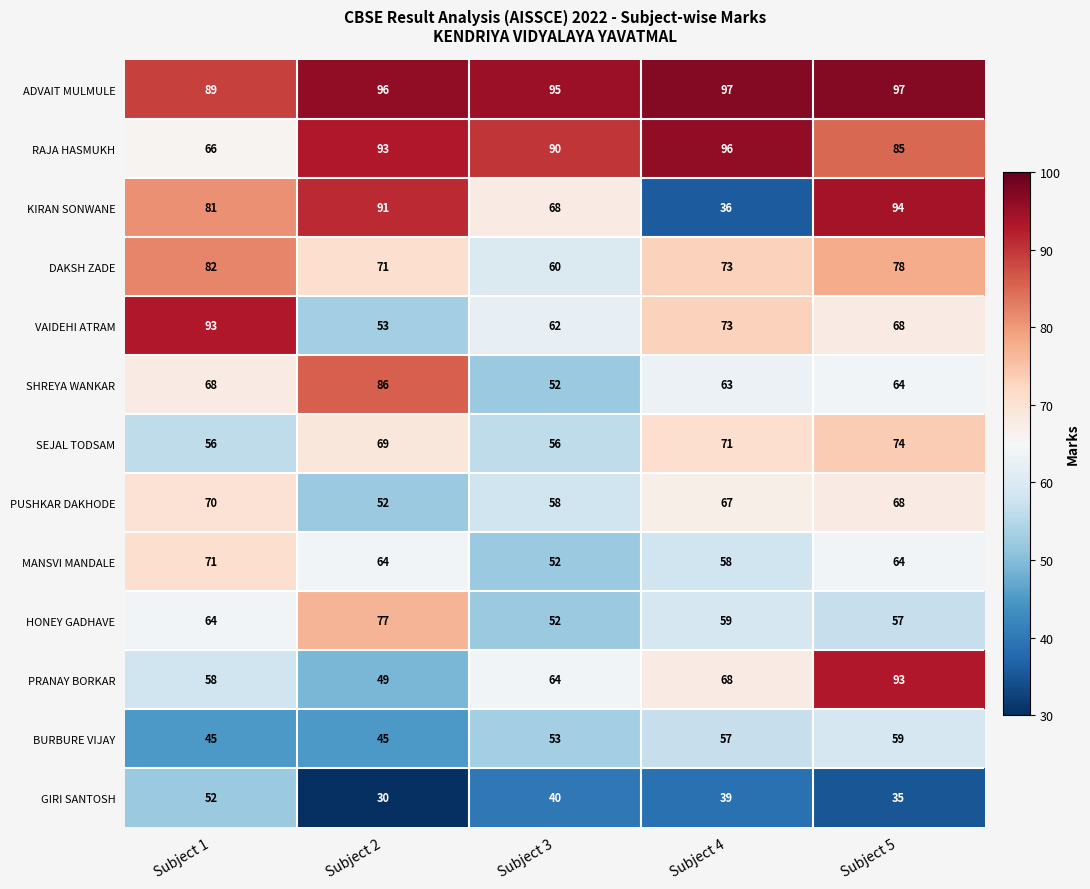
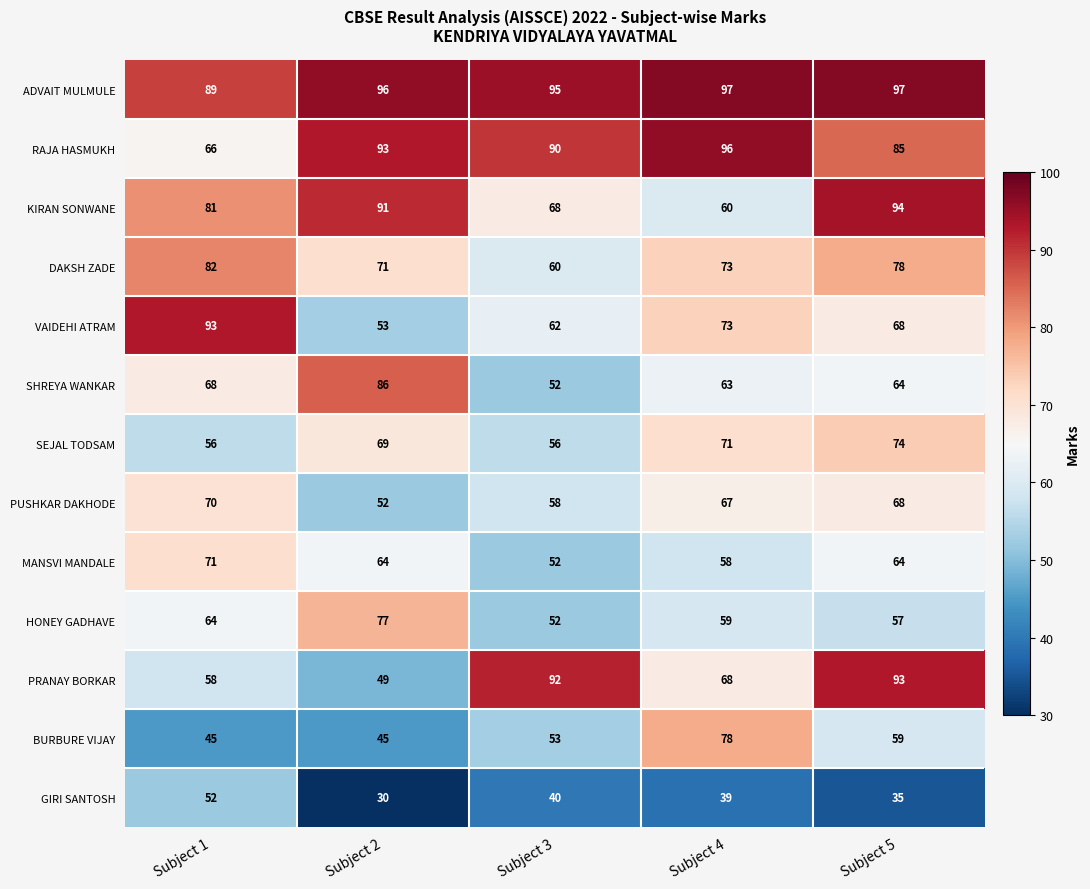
  {
    "ADVAIT MULMULE": {
      "Subject 1": 89,
      "Subject 2": 96,
      "Subject 3": 95,
      "Subject 4": 97,
      "Subject 5": 97
    },
    "RAJA HASMUKH": {
      "Subject 1": 66,
      "Subject 2": 93,
      "Subject 3": 90,
      "Subject 4": 96,
      "Subject 5": 85
    },
    "KIRAN SONWANE": {
      "Subject 1": 81,
      "Subject 2": 91,
      "Subject 3": 68,
-     "Subject 4": 36,
+     "Subject 4": 60,
      "Subject 5": 94
    },
    "DAKSH ZADE": {
      "Subject 1": 82,
      "Subject 2": 71,
      "Subject 3": 60,
      "Subject 4": 73,
      "Subject 5": 78
    },
    "VAIDEHI ATRAM": {
      "Subject 1": 93,
      "Subject 2": 53,
      "Subject 3": 62,
      "Subject 4": 73,
      "Subject 5": 68
    },
    "SHREYA WANKAR": {
      "Subject 1": 68,
      "Subject 2": 86,
      "Subject 3": 52,
      "Subject 4": 63,
      "Subject 5": 64
    },
    "SEJAL TODSAM": {
      "Subject 1": 56,
      "Subject 2": 69,
      "Subject 3": 56,
      "Subject 4": 71,
      "Subject 5": 74
    },
    "PUSHKAR DAKHODE": {
      "Subject 1": 70,
      "Subject 2": 52,
      "Subject 3": 58,
      "Subject 4": 67,
      "Subject 5": 68
    },
    "MANSVI MANDALE": {
      "Subject 1": 71,
      "Subject 2": 64,
      "Subject 3": 52,
      "Subject 4": 58,
      "Subject 5": 64
    },
    "HONEY GADHAVE": {
      "Subject 1": 64,
      "Subject 2": 77,
      "Subject 3": 52,
      "Subject 4": 59,
      "Subject 5": 57
    },
    "PRANAY BORKAR": {
      "Subject 1": 58,
      "Subject 2": 49,
-     "Subject 3": 64,
+     "Subject 3": 92,
      "Subject 4": 68,
      "Subject 5": 93
    },
    "BURBURE VIJAY": {
      "Subject 1": 45,
      "Subject 2": 45,
      "Subject 3": 53,
-     "Subject 4": 57,
+     "Subject 4": 78,
      "Subject 5": 59
    },
    "GIRI SANTOSH": {
      "Subject 1": 52,
      "Subject 2": 30,
      "Subject 3": 40,
      "Subject 4": 39,
      "Subject 5": 35
    }
  }
